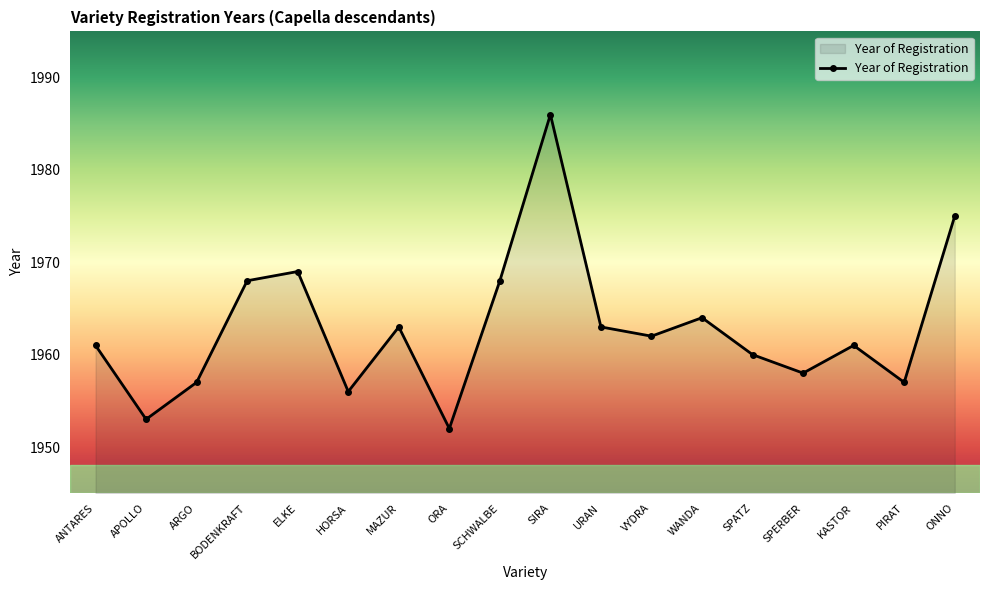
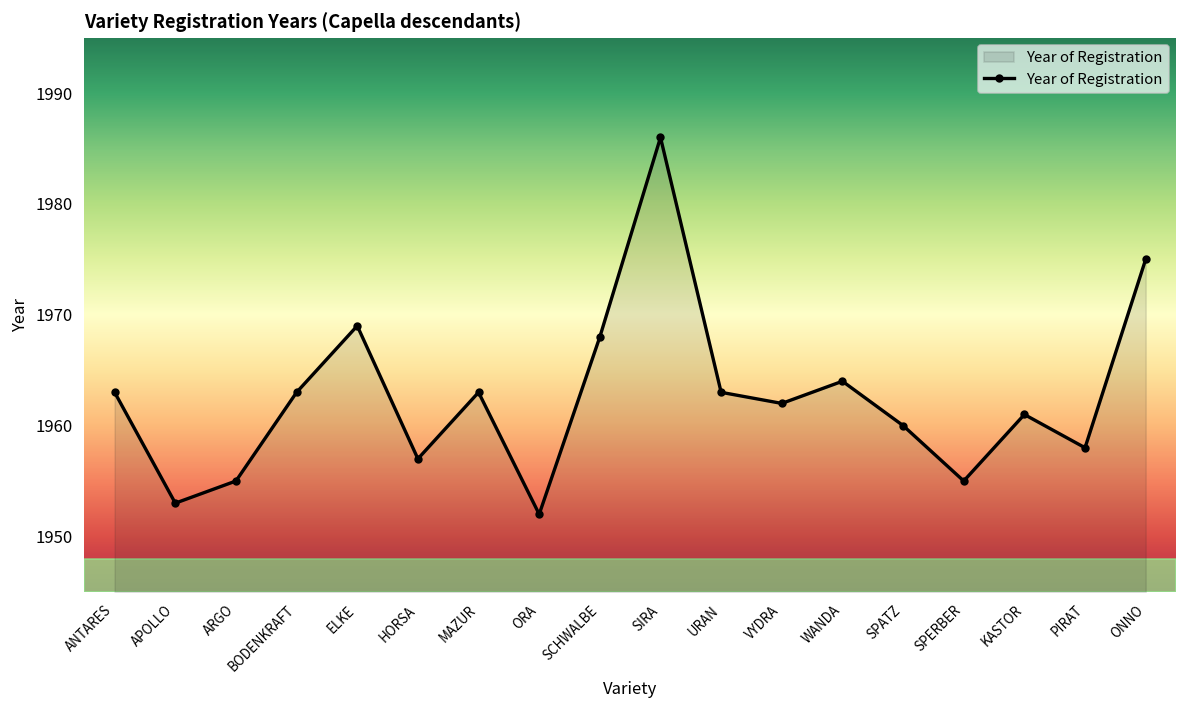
  {
-   "ANTARES": 1961,
+   "ANTARES": 1963,
    "APOLLO": 1953,
-   "ARGO": 1957,
-   "BODENKRAFT": 1968,
+   "ARGO": 1955,
+   "BODENKRAFT": 1963,
    "ELKE": 1969,
-   "HORSA": 1956,
+   "HORSA": 1957,
    "MAZUR": 1963,
    "ORA": 1952,
    "SCHWALBE": 1968,
    "SIRA": 1986,
    "URAN": 1963,
    "VYDRA": 1962,
    "WANDA": 1964,
    "SPATZ": 1960,
-   "SPERBER": 1958,
+   "SPERBER": 1955,
    "KASTOR": 1961,
-   "PIRAT": 1957,
+   "PIRAT": 1958,
    "ONNO": 1975
  }
